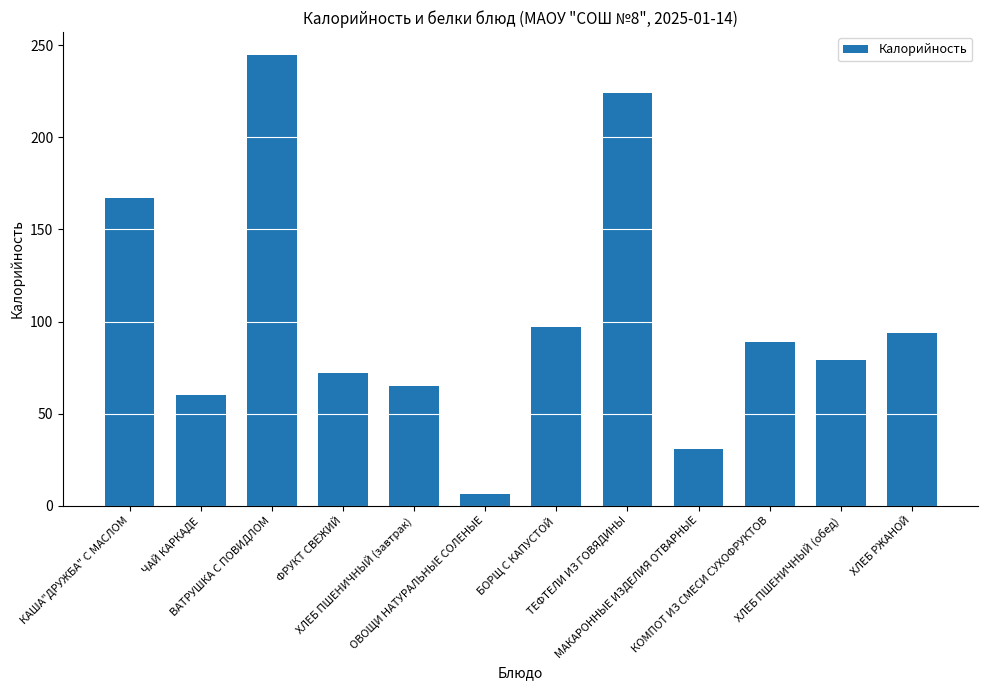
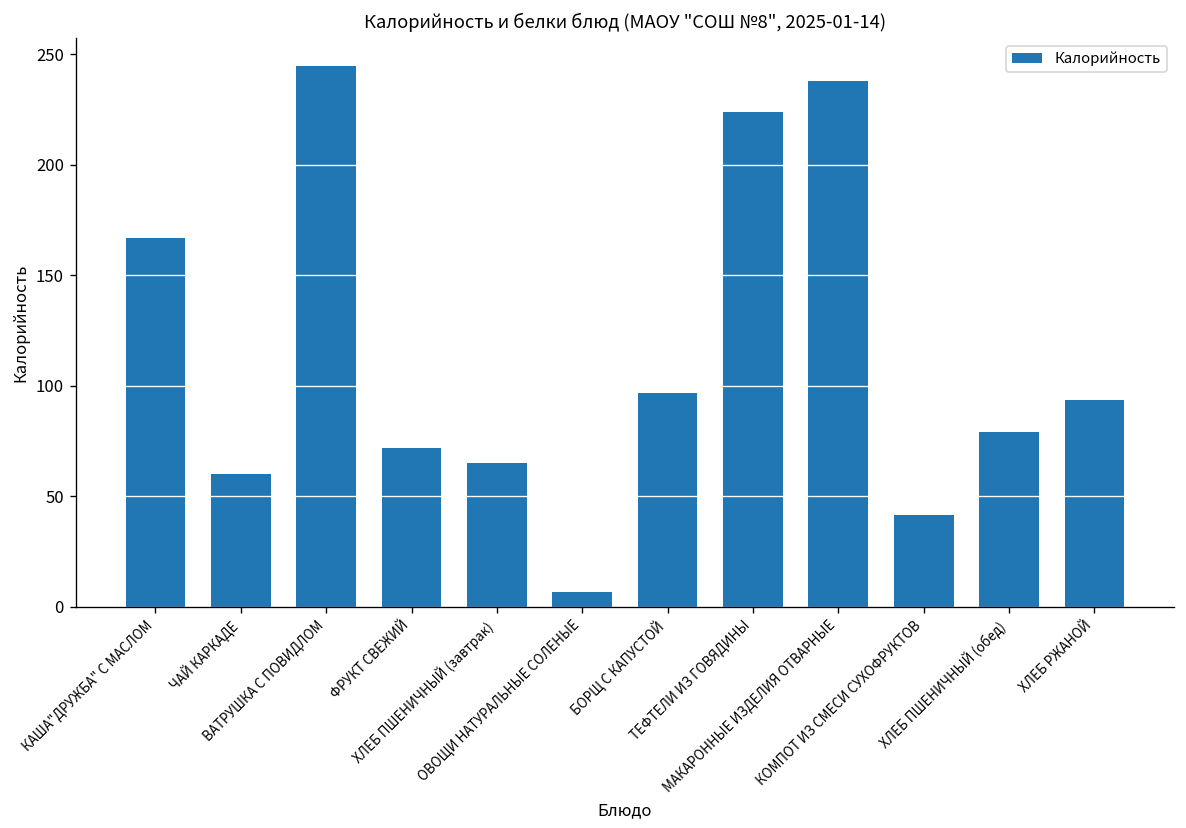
  {
    "КАША\"ДРУЖБА\" С МАСЛОМ": 167,
    "ЧАЙ КАРКАДЕ": 60,
    "ВАТРУШКА С ПОВИДЛОМ": 245,
    "ФРУКТ СВЕЖИЙ": 72,
    "ХЛЕБ ПШЕНИЧНЫЙ (завтрак)": 65,
    "ОВОЩИ НАТУРАЛЬНЫЕ СОЛЕНЫЕ": 7,
    "БОРЩ С КАПУСТОЙ": 97,
    "ТЕФТЕЛИ ИЗ ГОВЯДИНЫ": 224,
-   "МАКАРОННЫЕ ИЗДЕЛИЯ ОТВАРНЫЕ": 31,
-   "КОМПОТ ИЗ СМЕСИ СУХОФРУКТОВ": 89,
+   "МАКАРОННЫЕ ИЗДЕЛИЯ ОТВАРНЫЕ": 238,
+   "КОМПОТ ИЗ СМЕСИ СУХОФРУКТОВ": 42,
    "ХЛЕБ ПШЕНИЧНЫЙ (обед)": 79,
    "ХЛЕБ РЖАНОЙ": 94
  }
